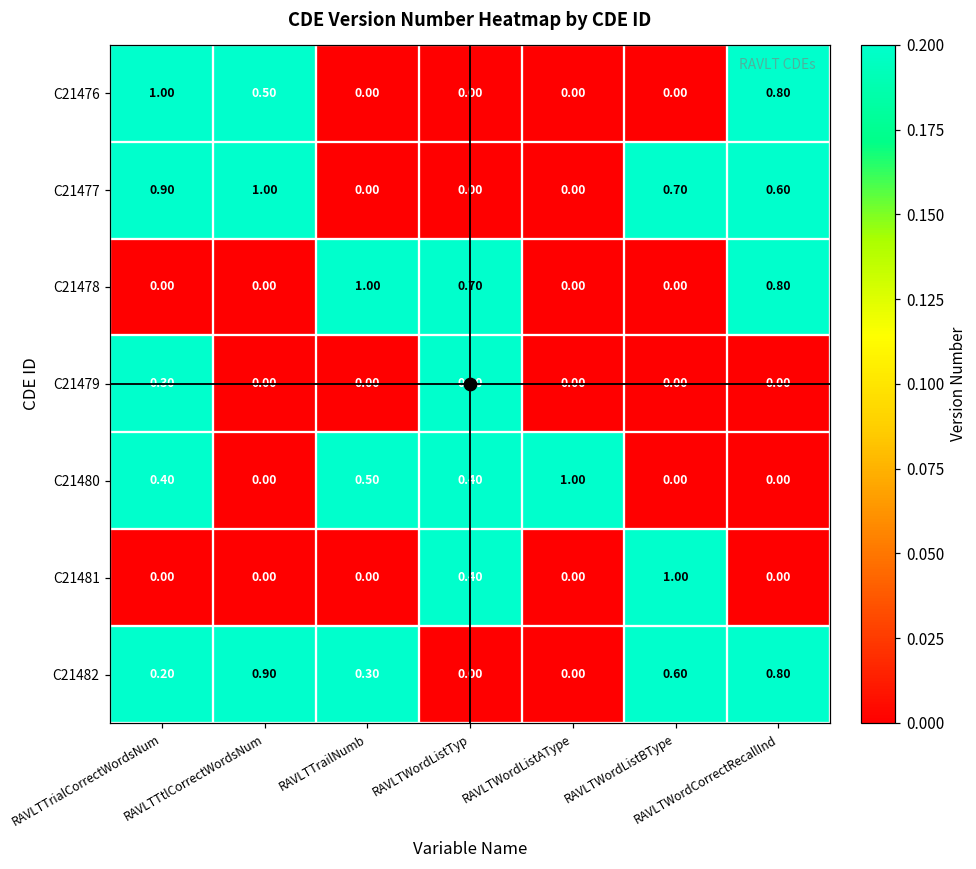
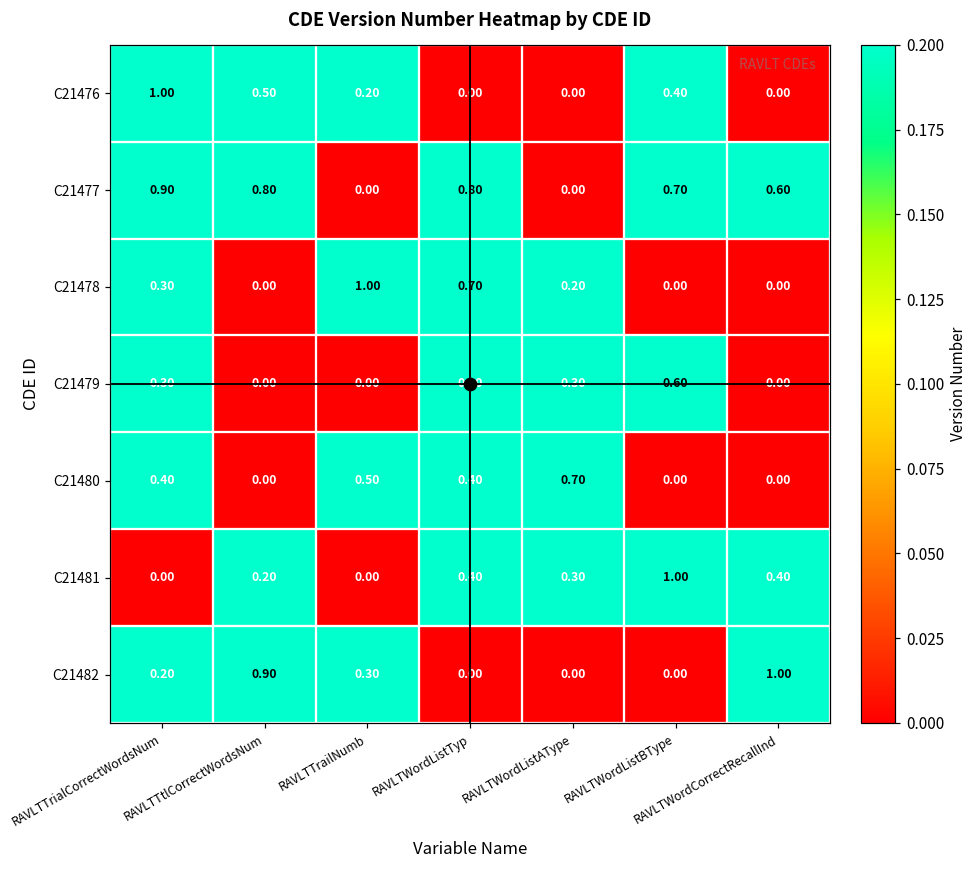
  {
    "C21476": {
      "RAVLTTrialCorrectWordsNum": 1.00,
      "RAVLTTtlCorrectWordsNum": 0.50,
-     "RAVLTTrailNumb": 0.00,
+     "RAVLTTrailNumb": 0.20,
      "RAVLTWordListTyp": 0.00,
      "RAVLTWordListAType": 0.00,
-     "RAVLTWordListBType": 0.00,
-     "RAVLTWordCorrectRecallInd": 0.80
+     "RAVLTWordListBType": 0.40,
+     "RAVLTWordCorrectRecallInd": 0.00
    },
    "C21477": {
      "RAVLTTrialCorrectWordsNum": 0.90,
-     "RAVLTTtlCorrectWordsNum": 1.00,
+     "RAVLTTtlCorrectWordsNum": 0.80,
      "RAVLTTrailNumb": 0.00,
-     "RAVLTWordListTyp": 0.00,
+     "RAVLTWordListTyp": 0.80,
      "RAVLTWordListAType": 0.00,
      "RAVLTWordListBType": 0.70,
      "RAVLTWordCorrectRecallInd": 0.60
    },
    "C21478": {
-     "RAVLTTrialCorrectWordsNum": 0.00,
+     "RAVLTTrialCorrectWordsNum": 0.30,
      "RAVLTTtlCorrectWordsNum": 0.00,
      "RAVLTTrailNumb": 1.00,
      "RAVLTWordListTyp": 0.70,
-     "RAVLTWordListAType": 0.00,
+     "RAVLTWordListAType": 0.20,
      "RAVLTWordListBType": 0.00,
-     "RAVLTWordCorrectRecallInd": 0.80
+     "RAVLTWordCorrectRecallInd": 0.00
    },
    "C21479": {
      "RAVLTTrialCorrectWordsNum": 0.30,
      "RAVLTTtlCorrectWordsNum": 0.00,
      "RAVLTTrailNumb": 0.00,
-     "RAVLTWordListAType": 0.00,
-     "RAVLTWordListBType": 0.00,
+     "RAVLTWordListAType": 0.30,
+     "RAVLTWordListBType": 0.60,
      "RAVLTWordCorrectRecallInd": 0.00
    },
    "C21480": {
      "RAVLTTrialCorrectWordsNum": 0.40,
      "RAVLTTtlCorrectWordsNum": 0.00,
      "RAVLTTrailNumb": 0.50,
      "RAVLTWordListTyp": 0.40,
-     "RAVLTWordListAType": 1.00,
+     "RAVLTWordListAType": 0.70,
      "RAVLTWordListBType": 0.00,
      "RAVLTWordCorrectRecallInd": 0.00
    },
    "C21481": {
      "RAVLTTrialCorrectWordsNum": 0.00,
-     "RAVLTTtlCorrectWordsNum": 0.00,
+     "RAVLTTtlCorrectWordsNum": 0.20,
      "RAVLTTrailNumb": 0.00,
      "RAVLTWordListTyp": 0.40,
-     "RAVLTWordListAType": 0.00,
+     "RAVLTWordListAType": 0.30,
      "RAVLTWordListBType": 1.00,
-     "RAVLTWordCorrectRecallInd": 0.00
+     "RAVLTWordCorrectRecallInd": 0.40
    },
    "C21482": {
      "RAVLTTrialCorrectWordsNum": 0.20,
      "RAVLTTtlCorrectWordsNum": 0.90,
      "RAVLTTrailNumb": 0.30,
      "RAVLTWordListTyp": 0.00,
      "RAVLTWordListAType": 0.00,
-     "RAVLTWordListBType": 0.60,
-     "RAVLTWordCorrectRecallInd": 0.80
+     "RAVLTWordListBType": 0.00,
+     "RAVLTWordCorrectRecallInd": 1.00
    }
  }
